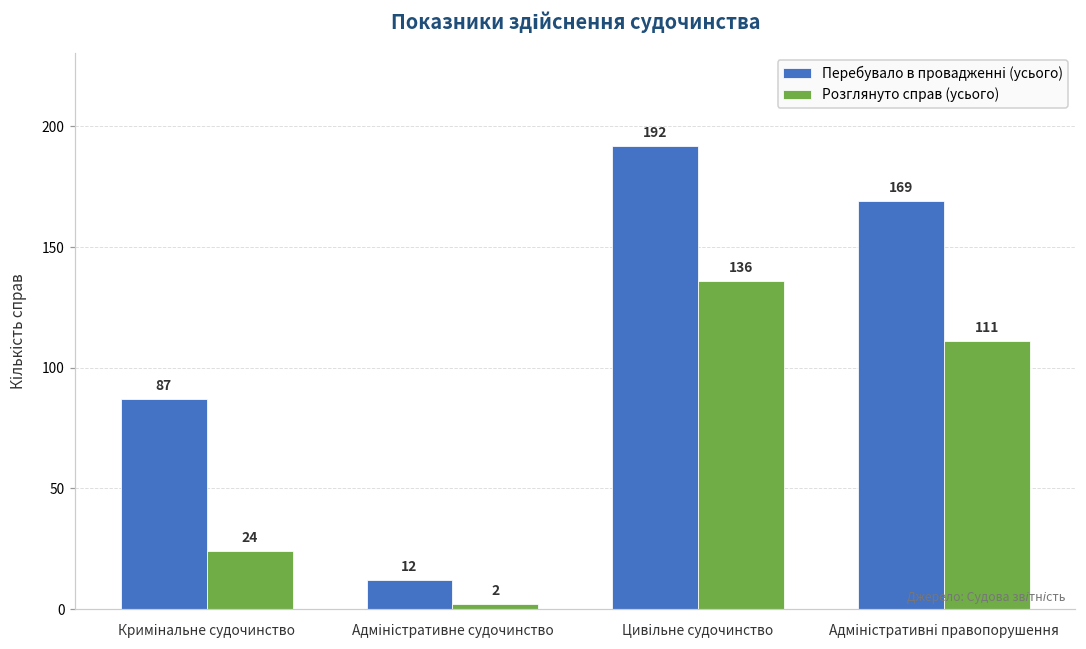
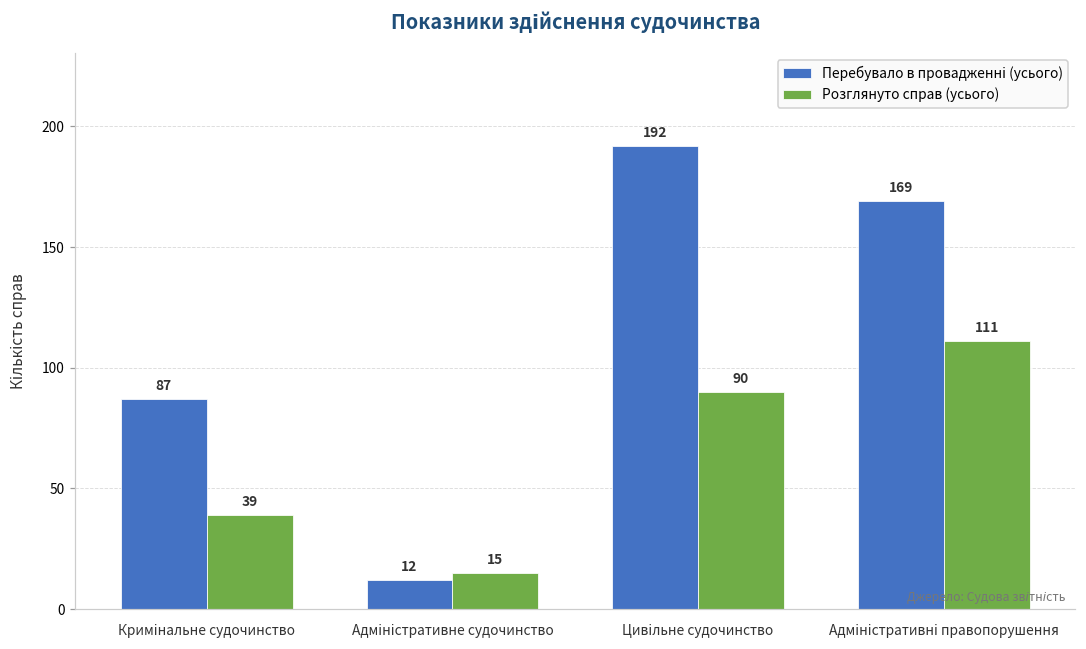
  {
    "Перебувало в провадженні (усього)": {
      "Кримінальне судочинство": 87,
      "Адміністративне судочинство": 12,
      "Цивільне судочинство": 192,
      "Адміністративні правопорушення": 169
    },
    "Розглянуто справ (усього)": {
-     "Кримінальне судочинство": 24,
-     "Адміністративне судочинство": 2,
-     "Цивільне судочинство": 136,
+     "Кримінальне судочинство": 39,
+     "Адміністративне судочинство": 15,
+     "Цивільне судочинство": 90,
      "Адміністративні правопорушення": 111
    }
  }
